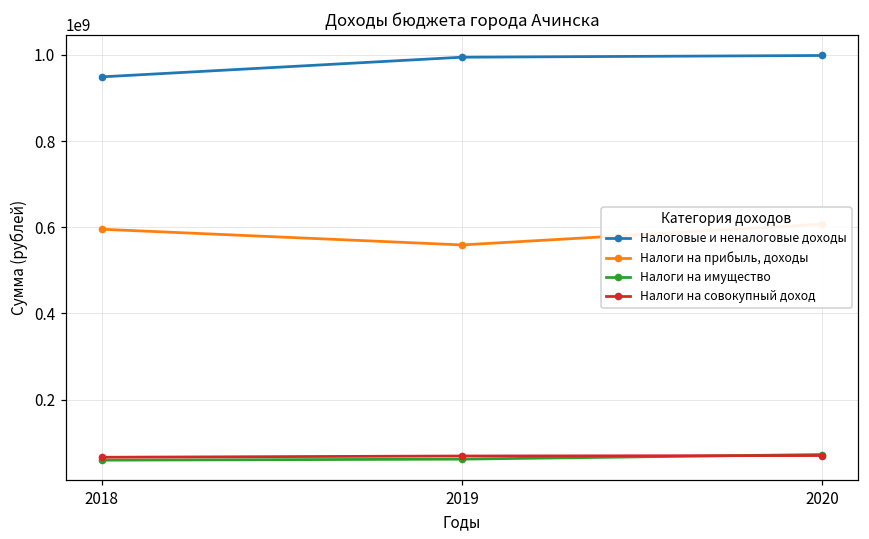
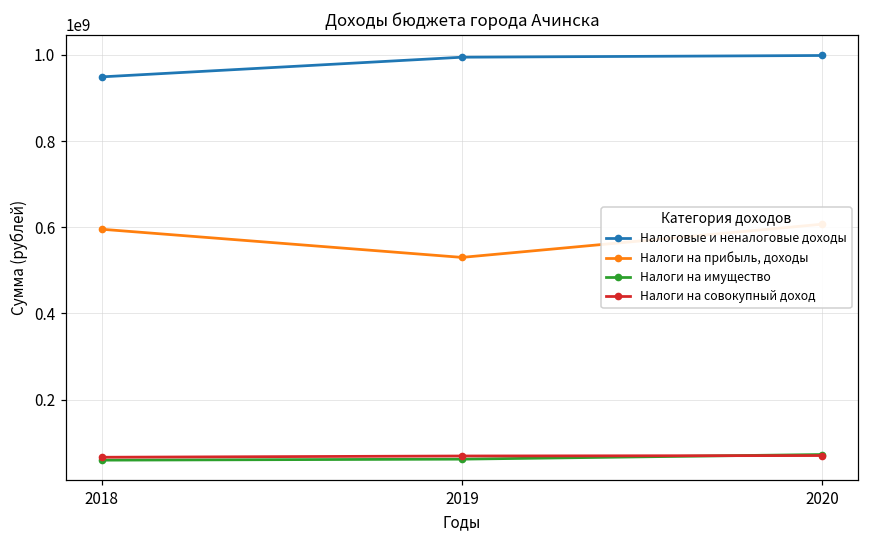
  {
    "Налоговые и неналоговые доходы": {
      "2018": 950000000,
      "2019": 990000000,
      "2020": 1000000000
    },
    "Налоги на прибыль, доходы": {
      "2018": 600000000,
-     "2019": 560000000
+     "2019": 530000000
    },
    "Налоги на имущество": {
      "2018": 60000000,
      "2019": 60000000
    },
    "Налоги на совокупный доход": {
      "2018": 70000000,
      "2019": 70000000
    }
  }
